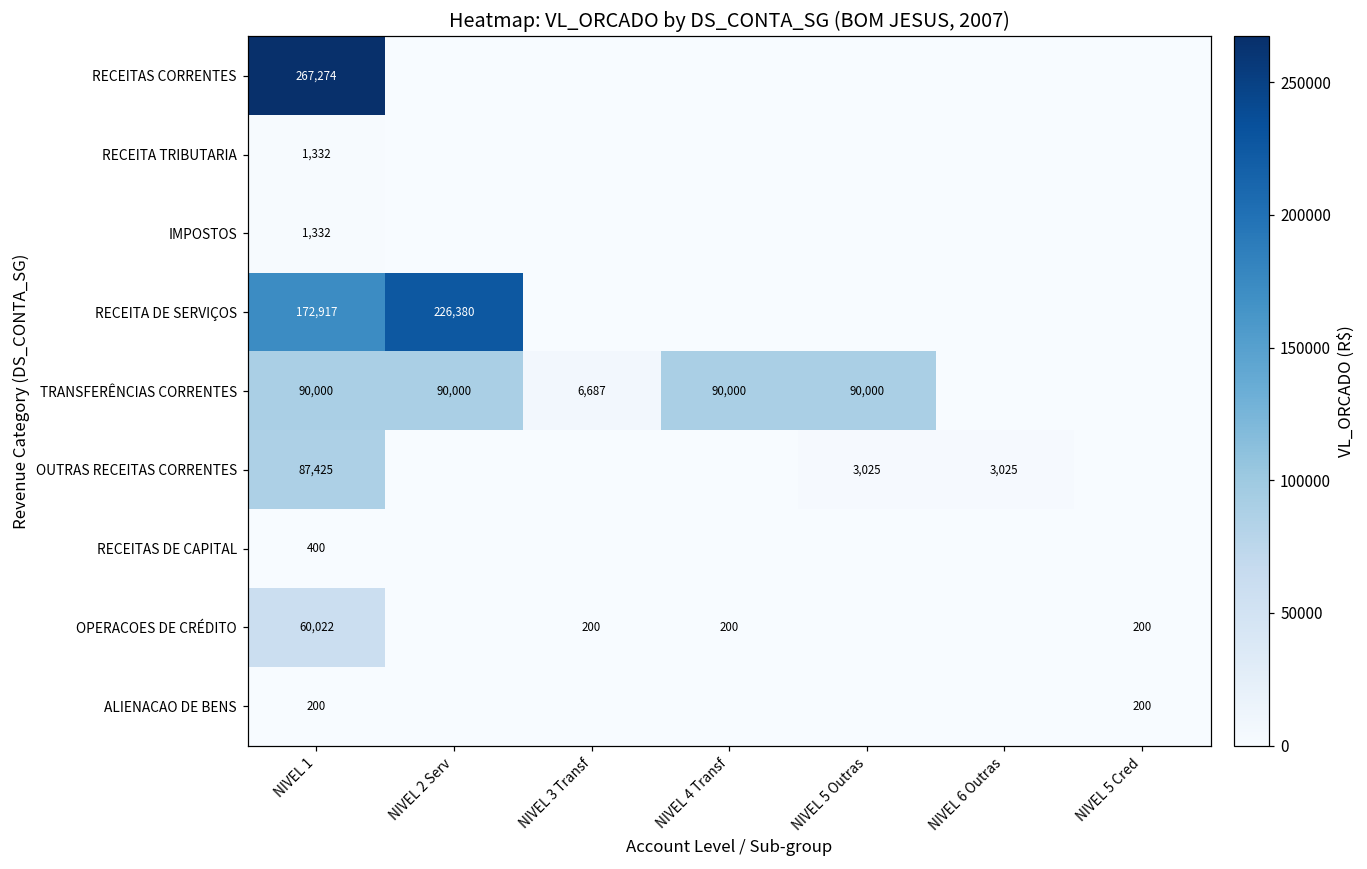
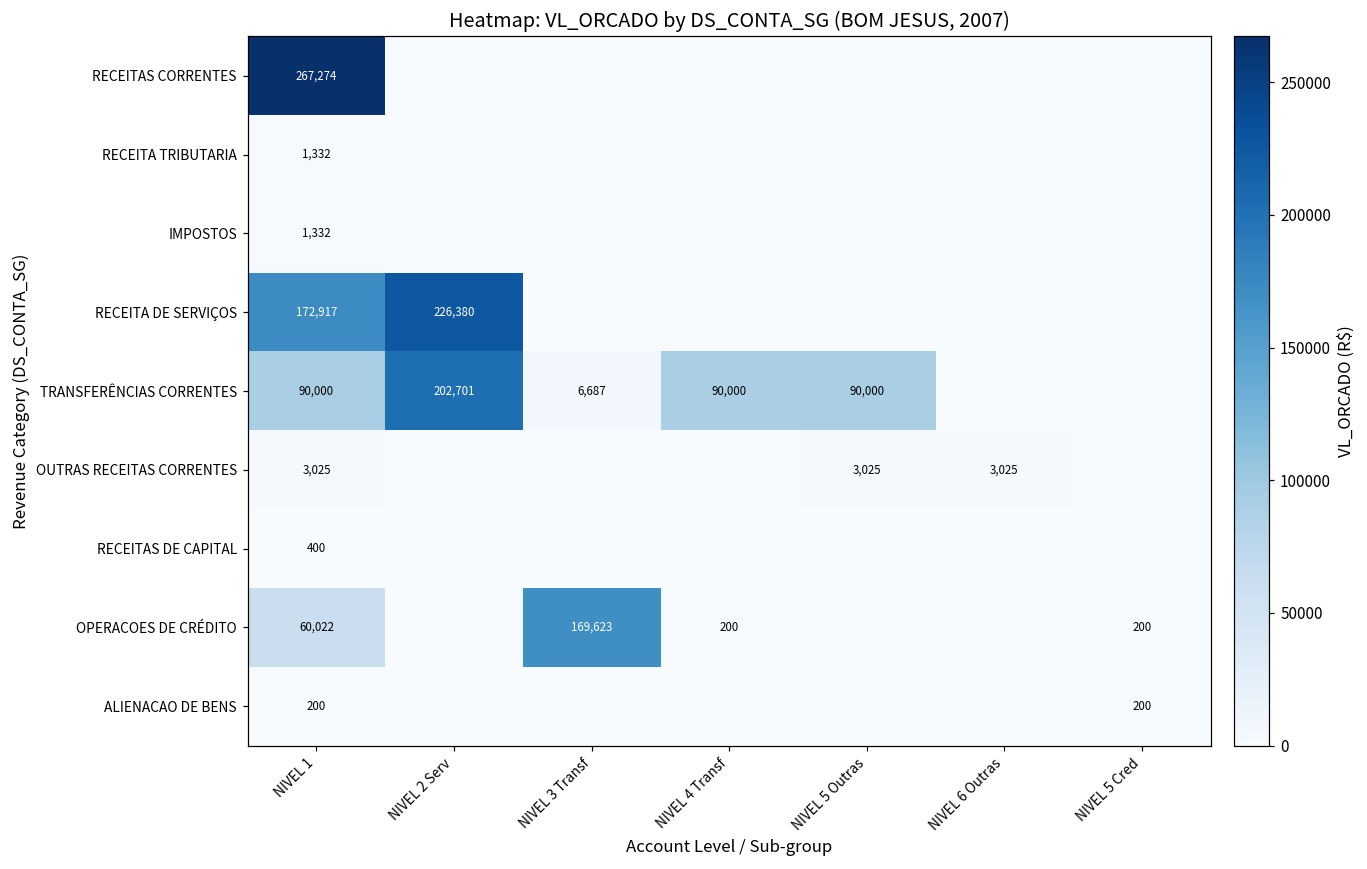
  {
    "RECEITAS CORRENTES": {
      "NIVEL 1": "267,274"
    },
    "RECEITA TRIBUTARIA": {
      "NIVEL 1": "1,332"
    },
    "IMPOSTOS": {
      "NIVEL 1": "1,332"
    },
    "RECEITA DE SERVIÇOS": {
      "NIVEL 1": "172,917",
      "NIVEL 2 Serv": "226,380"
    },
    "TRANSFERÊNCIAS CORRENTES": {
      "NIVEL 1": "90,000",
-     "NIVEL 2 Serv": "90,000",
+     "NIVEL 2 Serv": "202,701",
      "NIVEL 3 Transf": "6,687",
      "NIVEL 4 Transf": "90,000",
      "NIVEL 5 Outras": "90,000"
    },
    "OUTRAS RECEITAS CORRENTES": {
-     "NIVEL 1": "87,425",
+     "NIVEL 1": "3,025",
      "NIVEL 5 Outras": "3,025",
      "NIVEL 6 Outras": "3,025"
    },
    "RECEITAS DE CAPITAL": {
      "NIVEL 1": "400"
    },
    "OPERACOES DE CRÉDITO": {
      "NIVEL 1": "60,022",
-     "NIVEL 3 Transf": "200",
+     "NIVEL 3 Transf": "169,623",
      "NIVEL 4 Transf": "200",
      "NIVEL 5 Cred": "200"
    },
    "ALIENACAO DE BENS": {
      "NIVEL 1": "200",
      "NIVEL 5 Cred": "200"
    }
  }
